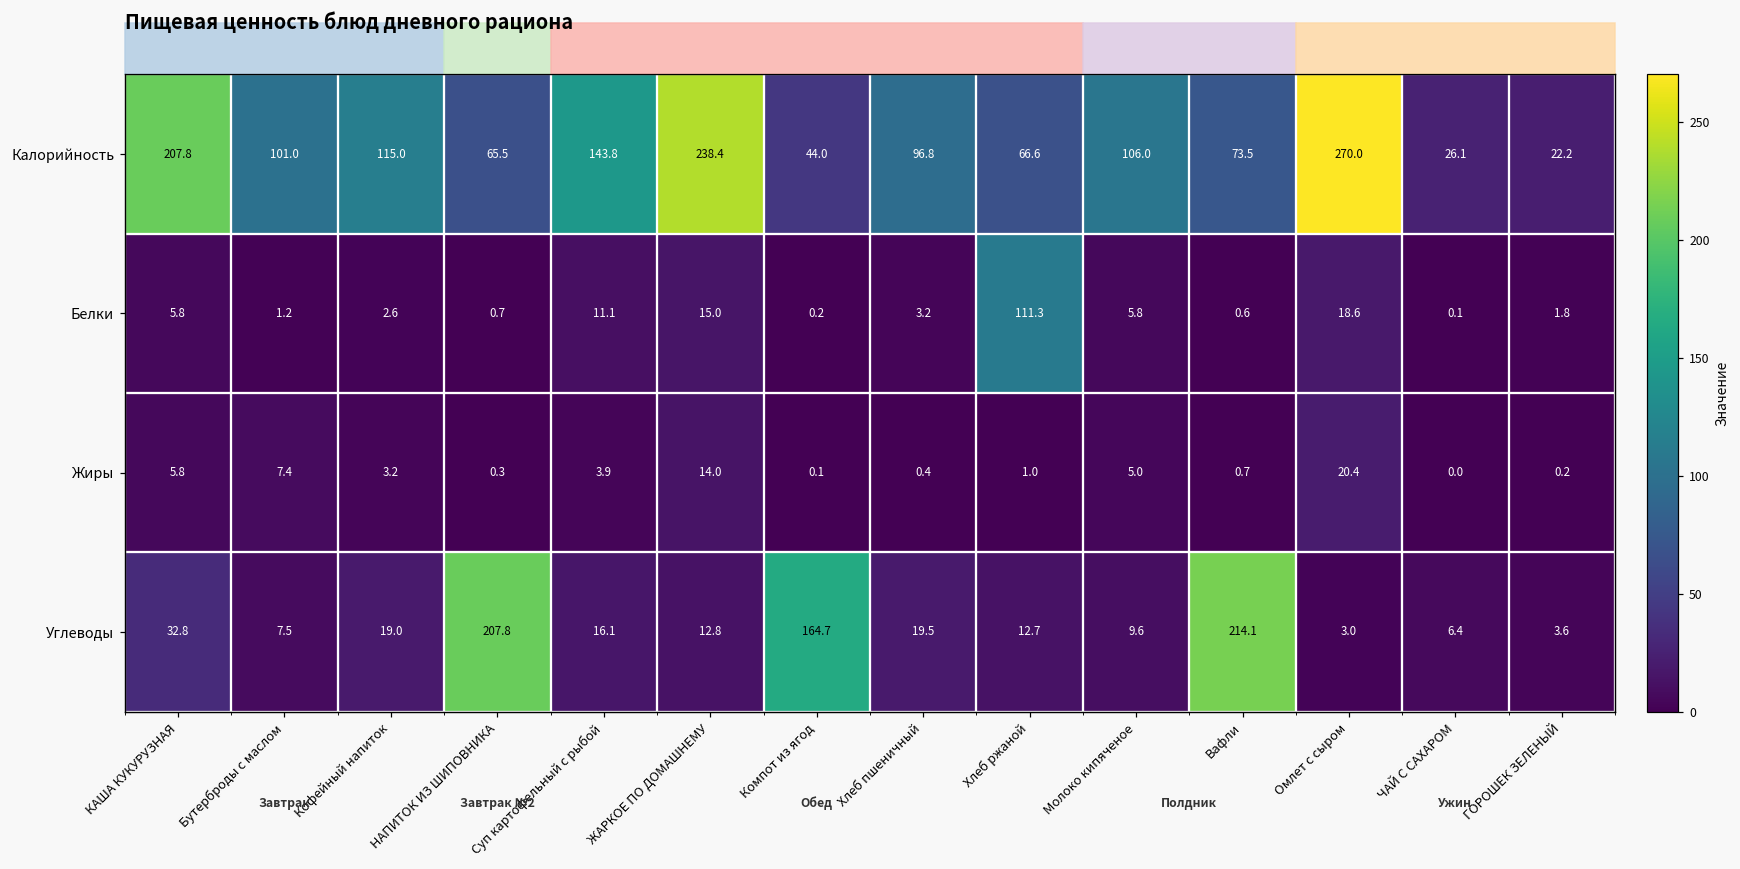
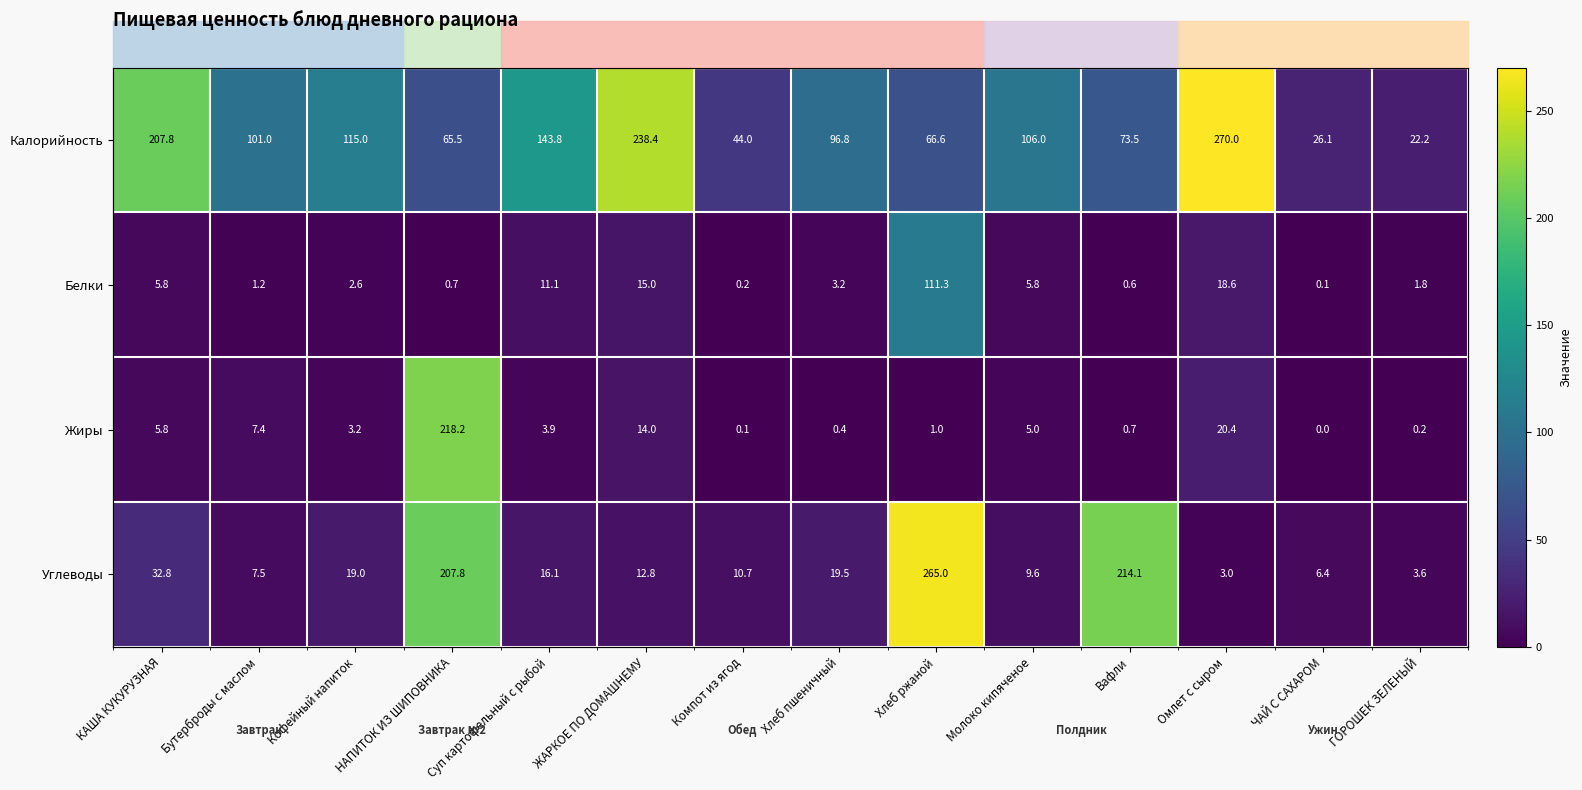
  {
    "Калорийность": {
      "КАША КУКУРУЗНАЯ": 207.8,
      "Бутерброды с маслом": 101.0,
      "Кофейный напиток": 115.0,
      "НАПИТОК ИЗ ШИПОВНИКА": 65.5,
      "Суп картофельный с рыбой": 143.8,
      "ЖАРКОЕ ПО ДОМАШНЕМУ": 238.4,
      "Компот из ягод": 44.0,
      "Хлеб пшеничный": 96.8,
      "Хлеб ржаной": 66.6,
      "Молоко кипяченое": 106.0,
      "Вафли": 73.5,
      "Омлет с сыром": 270.0,
      "ЧАЙ С САХАРОМ": 26.1,
      "ГОРОШЕК ЗЕЛЕНЫЙ": 22.2
    },
    "Белки": {
      "КАША КУКУРУЗНАЯ": 5.8,
      "Бутерброды с маслом": 1.2,
      "Кофейный напиток": 2.6,
      "НАПИТОК ИЗ ШИПОВНИКА": 0.7,
      "Суп картофельный с рыбой": 11.1,
      "ЖАРКОЕ ПО ДОМАШНЕМУ": 15.0,
      "Компот из ягод": 0.2,
      "Хлеб пшеничный": 3.2,
      "Хлеб ржаной": 111.3,
      "Молоко кипяченое": 5.8,
      "Вафли": 0.6,
      "Омлет с сыром": 18.6,
      "ЧАЙ С САХАРОМ": 0.1,
      "ГОРОШЕК ЗЕЛЕНЫЙ": 1.8
    },
    "Жиры": {
      "КАША КУКУРУЗНАЯ": 5.8,
      "Бутерброды с маслом": 7.4,
      "Кофейный напиток": 3.2,
-     "НАПИТОК ИЗ ШИПОВНИКА": 0.3,
+     "НАПИТОК ИЗ ШИПОВНИКА": 218.2,
      "Суп картофельный с рыбой": 3.9,
      "ЖАРКОЕ ПО ДОМАШНЕМУ": 14.0,
      "Компот из ягод": 0.1,
      "Хлеб пшеничный": 0.4,
      "Хлеб ржаной": 1.0,
      "Молоко кипяченое": 5.0,
      "Вафли": 0.7,
      "Омлет с сыром": 20.4,
      "ЧАЙ С САХАРОМ": 0.0,
      "ГОРОШЕК ЗЕЛЕНЫЙ": 0.2
    },
    "Углеводы": {
      "КАША КУКУРУЗНАЯ": 32.8,
      "Бутерброды с маслом": 7.5,
      "Кофейный напиток": 19.0,
      "НАПИТОК ИЗ ШИПОВНИКА": 207.8,
      "Суп картофельный с рыбой": 16.1,
      "ЖАРКОЕ ПО ДОМАШНЕМУ": 12.8,
-     "Компот из ягод": 164.7,
+     "Компот из ягод": 10.7,
      "Хлеб пшеничный": 19.5,
-     "Хлеб ржаной": 12.7,
+     "Хлеб ржаной": 265.0,
      "Молоко кипяченое": 9.6,
      "Вафли": 214.1,
      "Омлет с сыром": 3.0,
      "ЧАЙ С САХАРОМ": 6.4,
      "ГОРОШЕК ЗЕЛЕНЫЙ": 3.6
    }
  }
